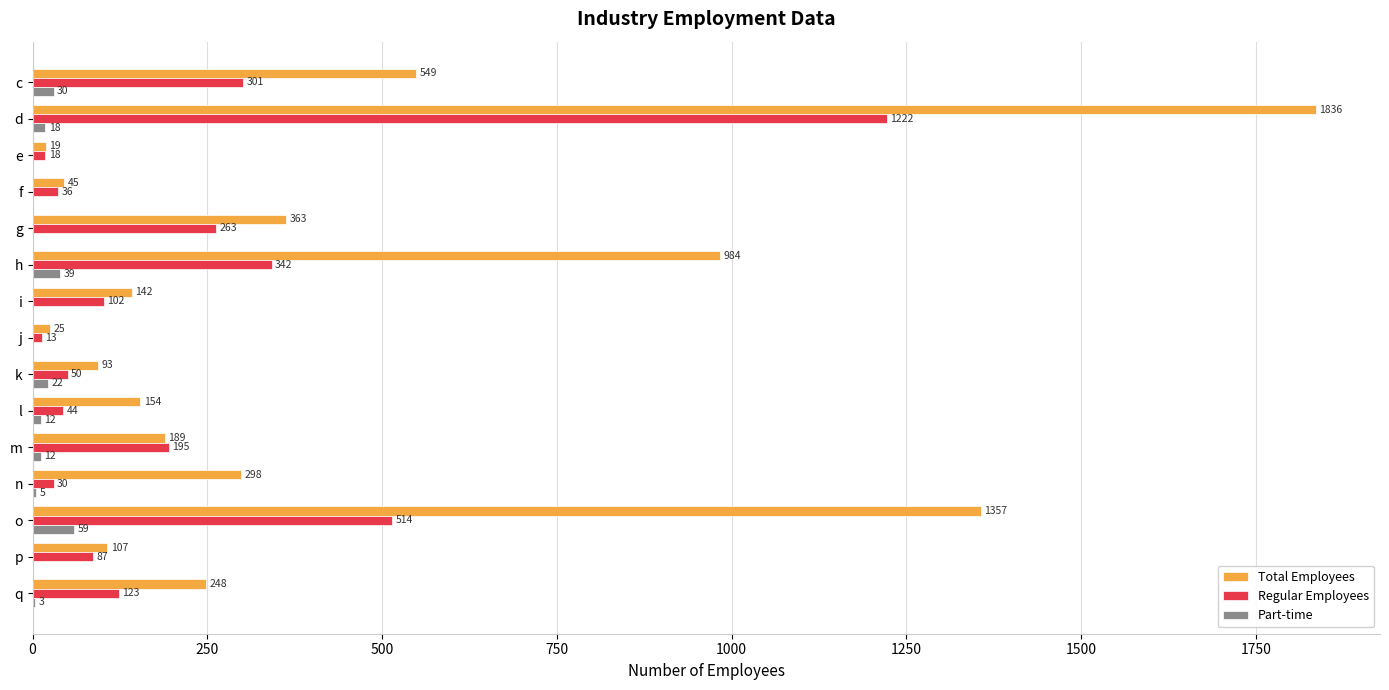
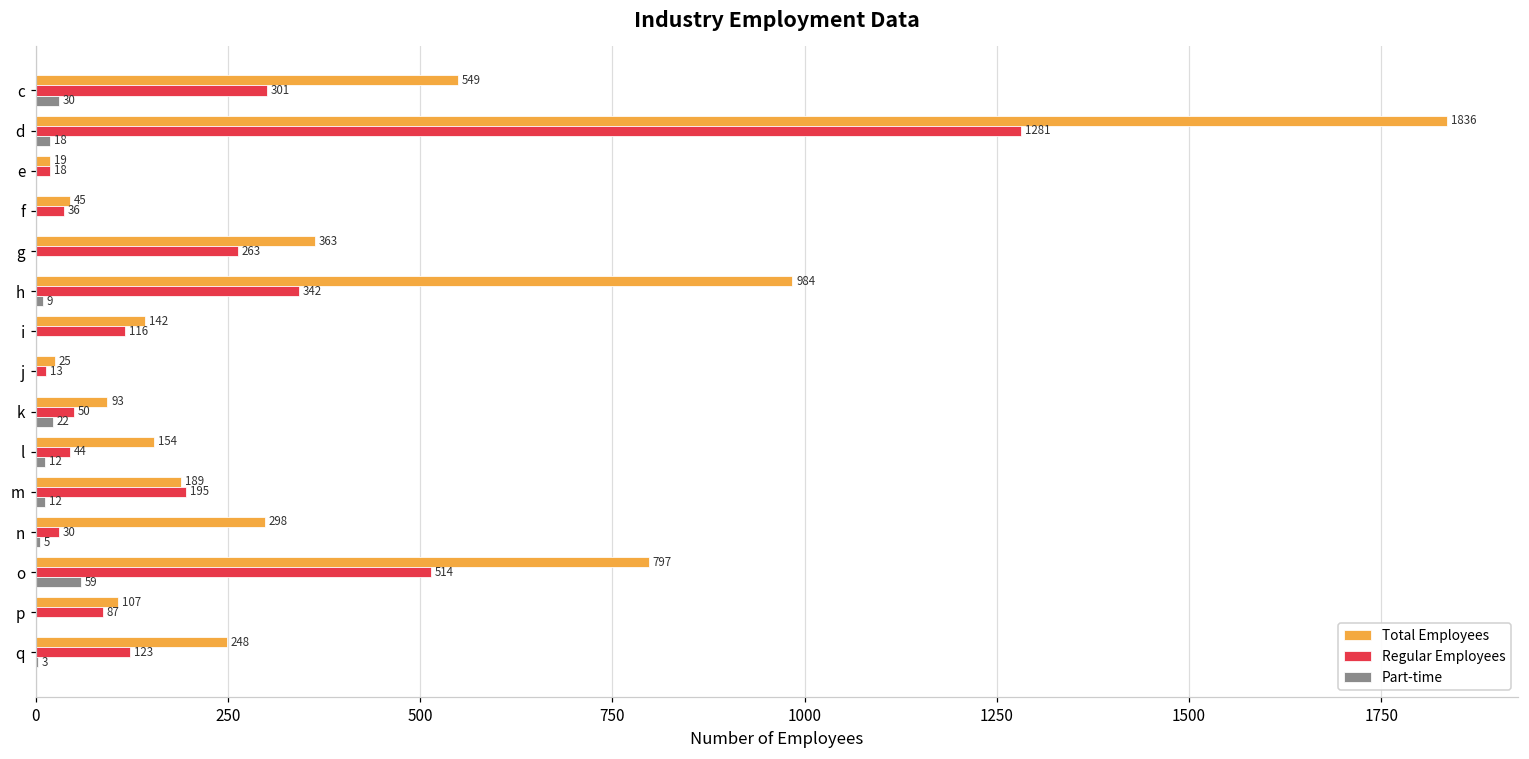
  {
    "Total Employees": {
      "c": 549,
      "d": 1836,
      "e": 19,
      "f": 45,
      "g": 363,
      "h": 984,
      "i": 142,
      "j": 25,
      "k": 93,
      "l": 154,
      "m": 189,
      "n": 298,
-     "o": 1357,
+     "o": 797,
      "p": 107,
      "q": 248
    },
    "Regular Employees": {
      "c": 301,
-     "d": 1222,
+     "d": 1281,
      "e": 18,
      "f": 36,
      "g": 263,
      "h": 342,
-     "i": 102,
+     "i": 116,
      "j": 13,
      "k": 50,
      "l": 44,
      "m": 195,
      "n": 30,
      "o": 514,
      "p": 87,
      "q": 123
    },
    "Part-time": {
      "c": 30,
      "d": 18,
-     "h": 39,
+     "h": 9,
      "k": 22,
      "l": 12,
      "m": 12,
      "n": 5,
      "o": 59,
      "q": 3
    }
  }
